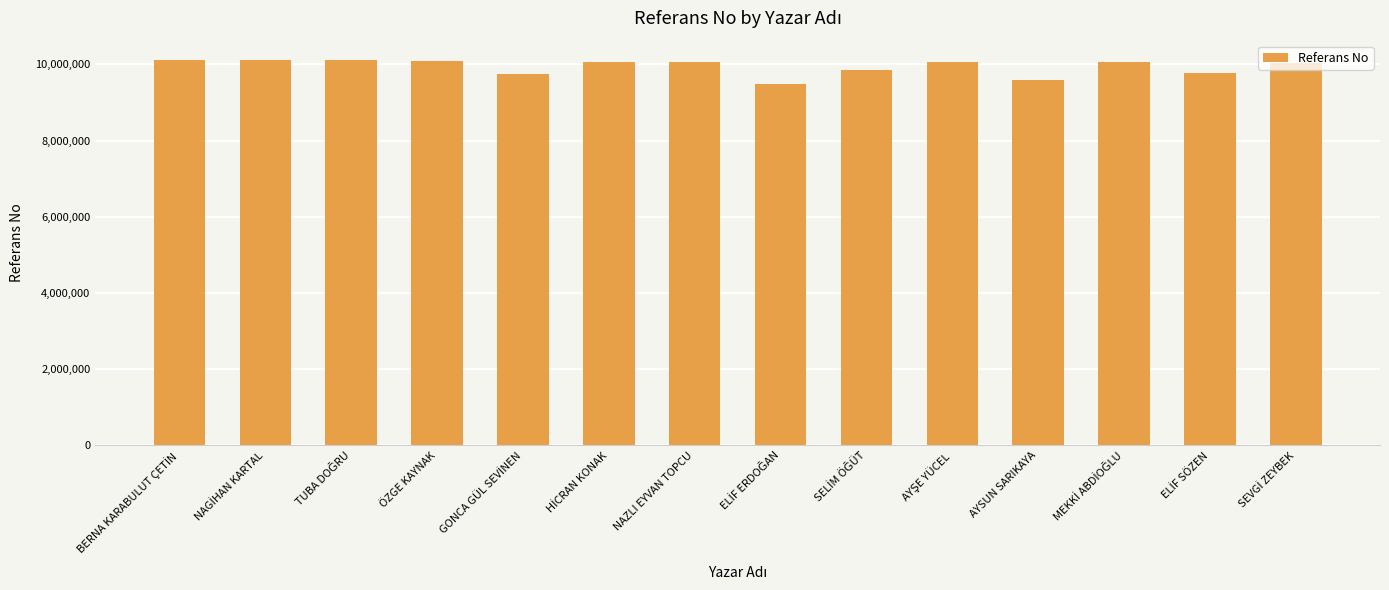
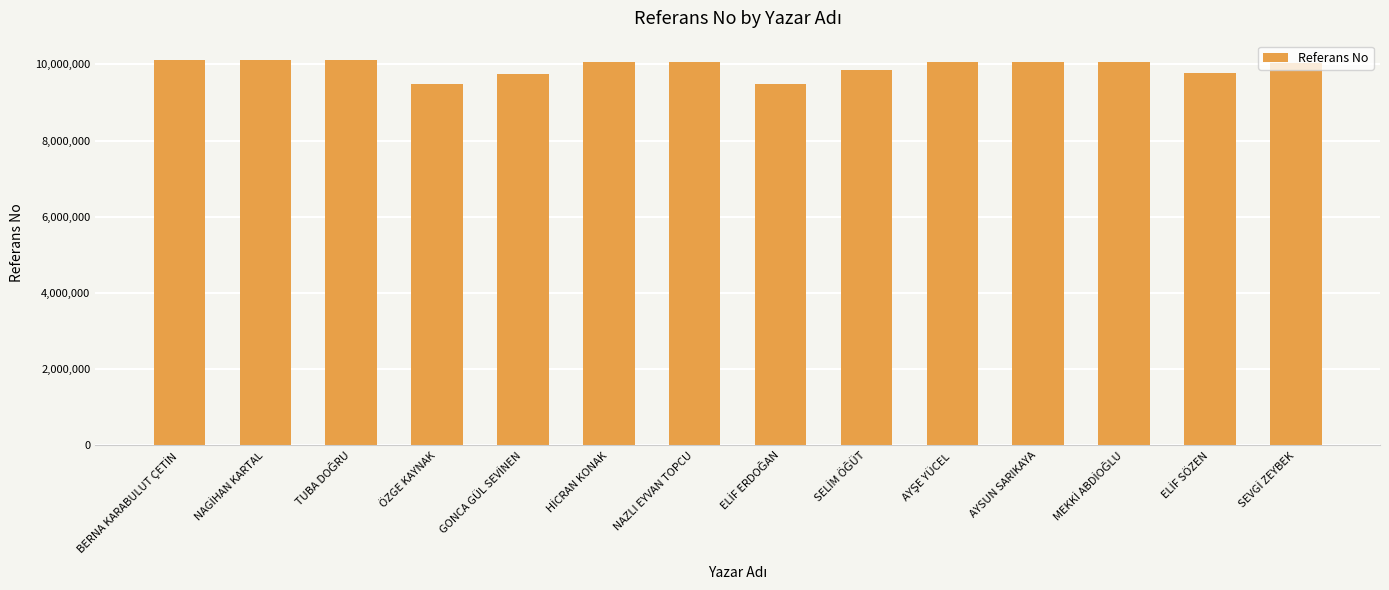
  {
    "BERNA KARABULUT ÇETİN": "10,100,000",
    "NAGİHAN KARTAL": "10,100,000",
    "TUBA DOĞRU": "10,100,000",
-   "ÖZGE KAYNAK": "10,100,000",
+   "ÖZGE KAYNAK": "9,500,000",
    "GONCA GÜL SEVİNEN": "9,800,000",
    "HİCRAN KONAK": "10,100,000",
    "NAZLI EYVAN TOPCU": "10,100,000",
    "ELİF ERDOĞAN": "9,500,000",
    "SELİM ÖĞÜT": "9,900,000",
    "AYŞE YÜCEL": "10,100,000",
-   "AYSUN SARIKAYA": "9,600,000",
+   "AYSUN SARIKAYA": "10,100,000",
    "MEKKİ ABDİOĞLU": "10,100,000",
    "ELİF SÖZEN": "9,800,000"
  }
